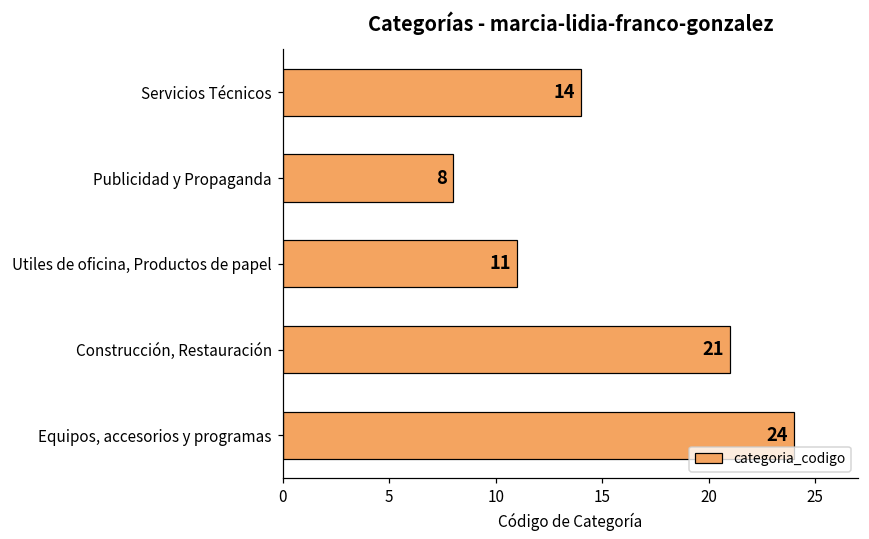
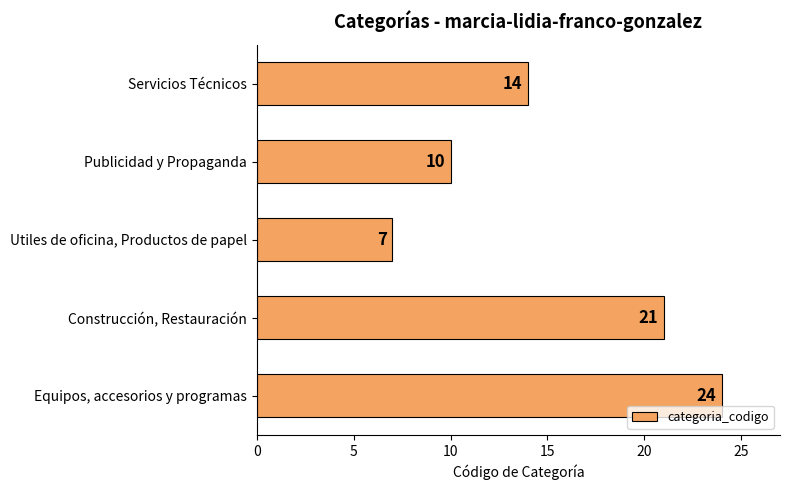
  {
    "Servicios Técnicos": 14,
-   "Publicidad y Propaganda": 8,
-   "Utiles de oficina, Productos de papel": 11,
+   "Publicidad y Propaganda": 10,
+   "Utiles de oficina, Productos de papel": 7,
    "Construcción, Restauración": 21,
    "Equipos, accesorios y programas": 24
  }
